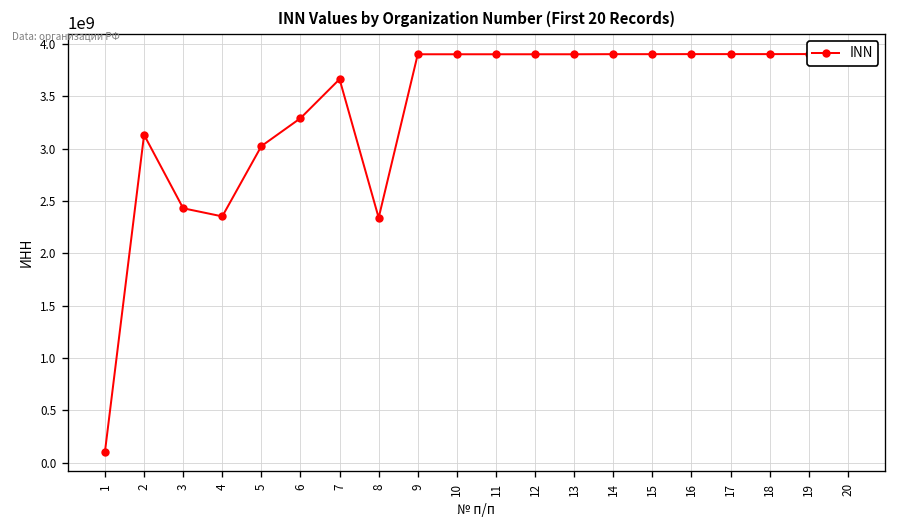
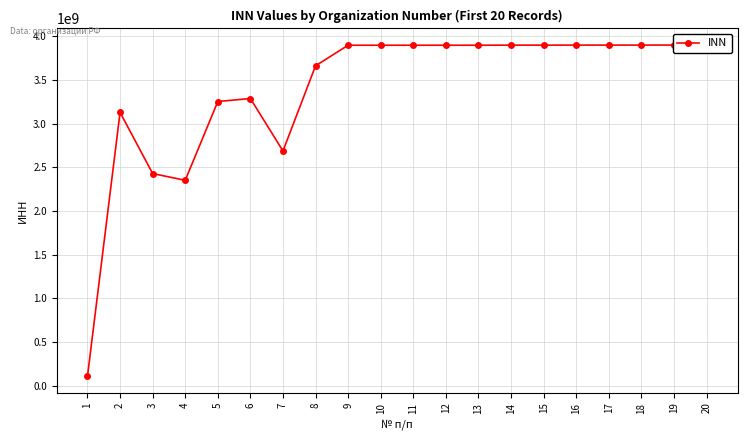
  {
    "1": 100000000,
    "2": 3100000000,
    "3": 2400000000,
    "4": 2400000000,
-   "5": 3000000000,
+   "5": 3300000000,
    "6": 3300000000,
-   "7": 3700000000,
-   "8": 2300000000,
+   "7": 2700000000,
+   "8": 3700000000,
    "9": 3900000000,
    "10": 3900000000,
    "11": 3900000000,
    "12": 3900000000,
    "13": 3900000000,
    "14": 3900000000,
    "15": 3900000000,
    "16": 3900000000,
    "17": 3900000000,
    "18": 3900000000
  }
